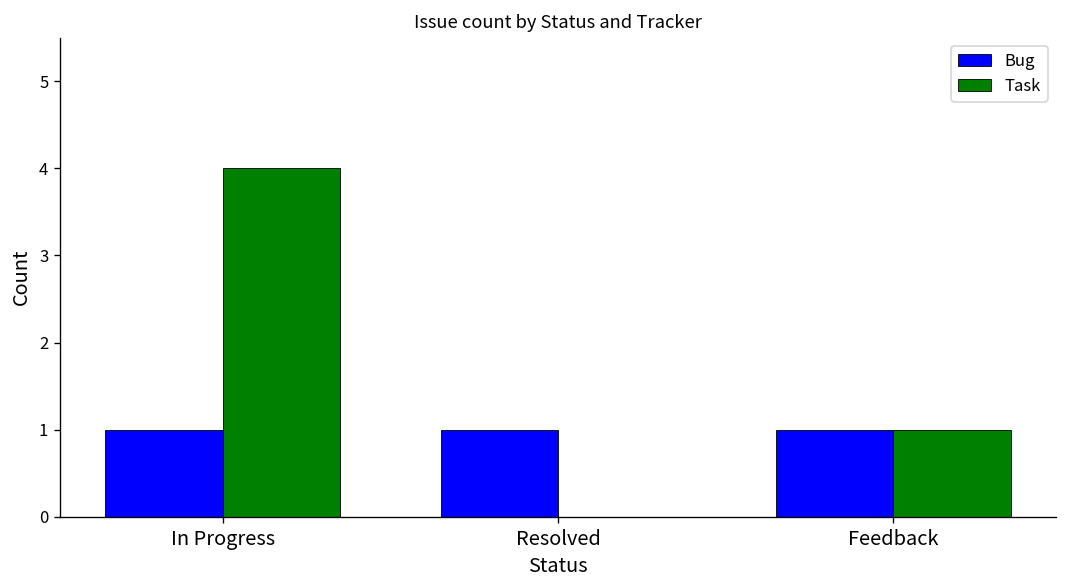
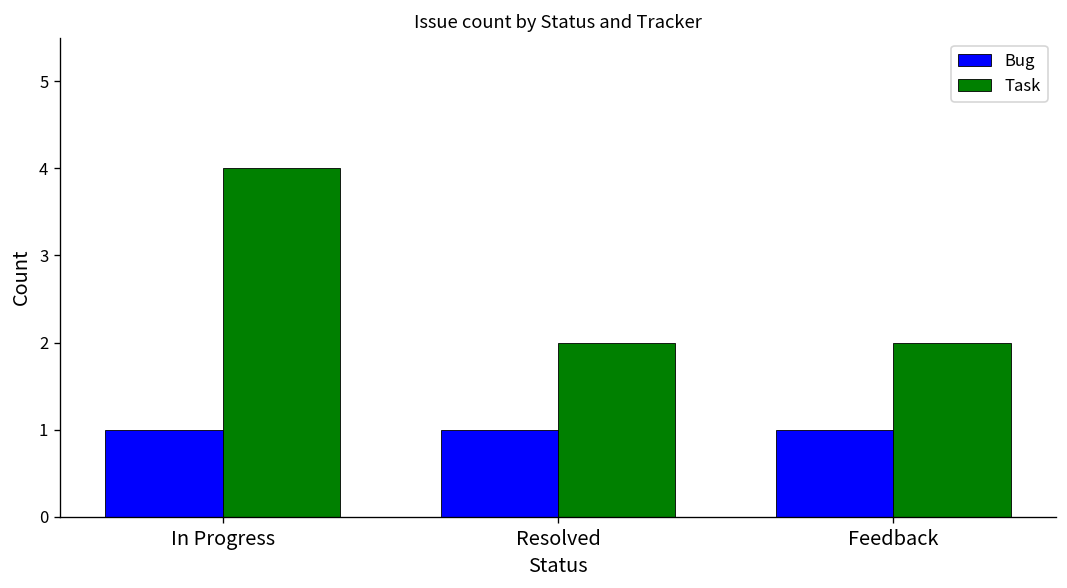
  {
    "Bug": {
      "In Progress": 1,
      "Resolved": 1,
      "Feedback": 1
    },
    "Task": {
      "In Progress": 4,
-     "Resolved": 0,
-     "Feedback": 1
+     "Resolved": 2,
+     "Feedback": 2
    }
  }
